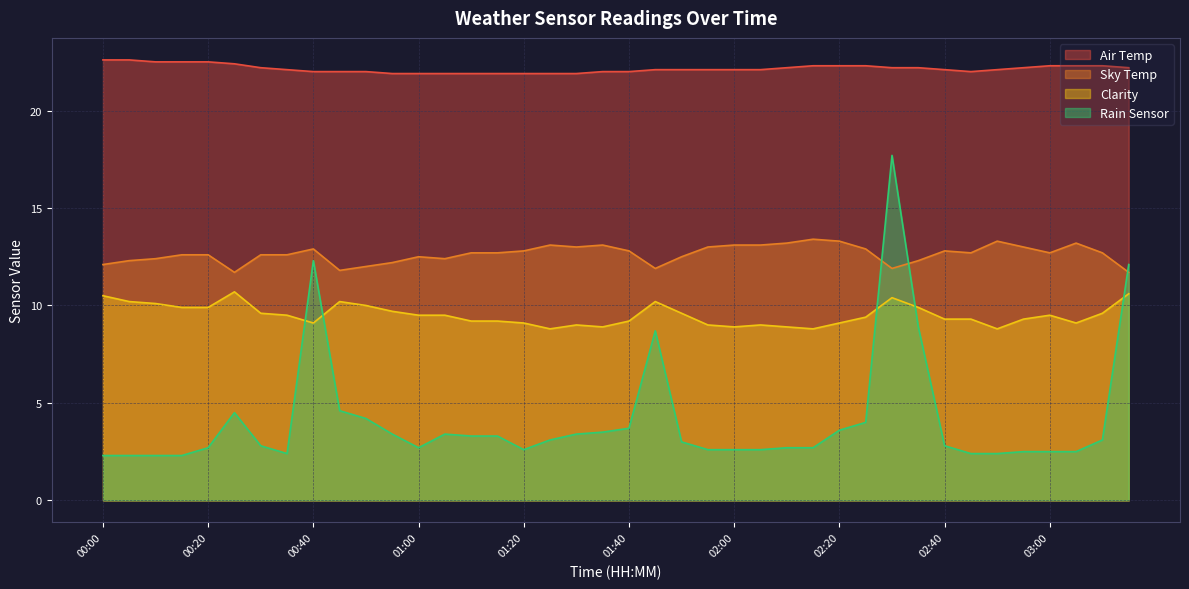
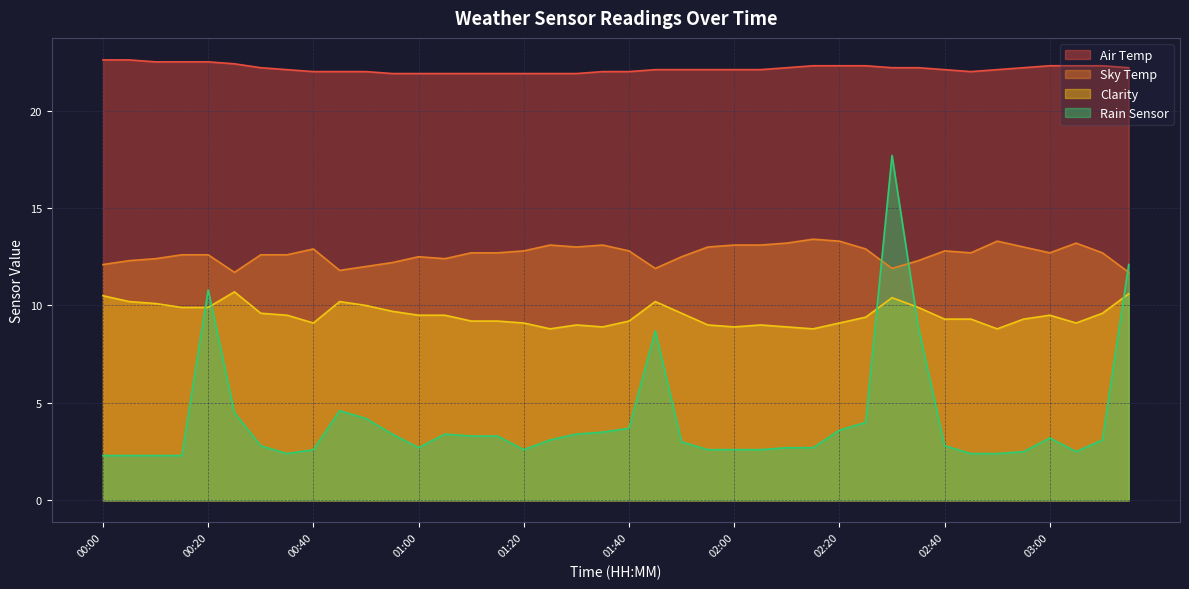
  {
    "Rain Sensor": {
      "00:00": 2.3,
-     "00:20": 2.7,
-     "00:40": 12.3,
+     "00:20": 10.8,
+     "00:40": 2.6,
      "01:00": 2.7,
      "01:20": 2.6,
      "01:40": 3.7,
      "02:00": 2.6,
      "02:20": 3.6,
      "02:40": 2.8,
-     "03:00": 2.5
+     "03:00": 3.2
    }
  }
